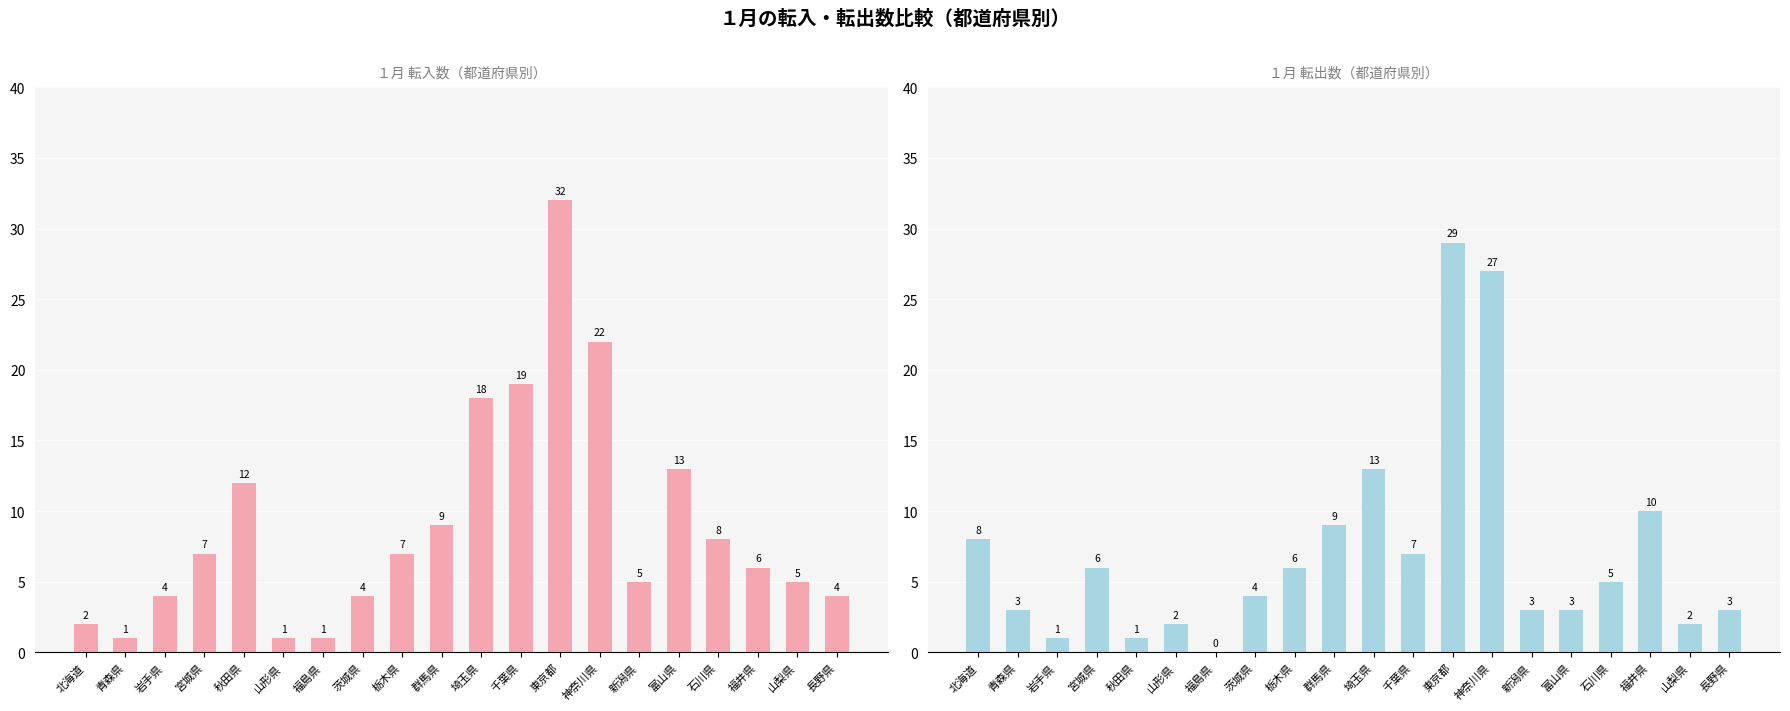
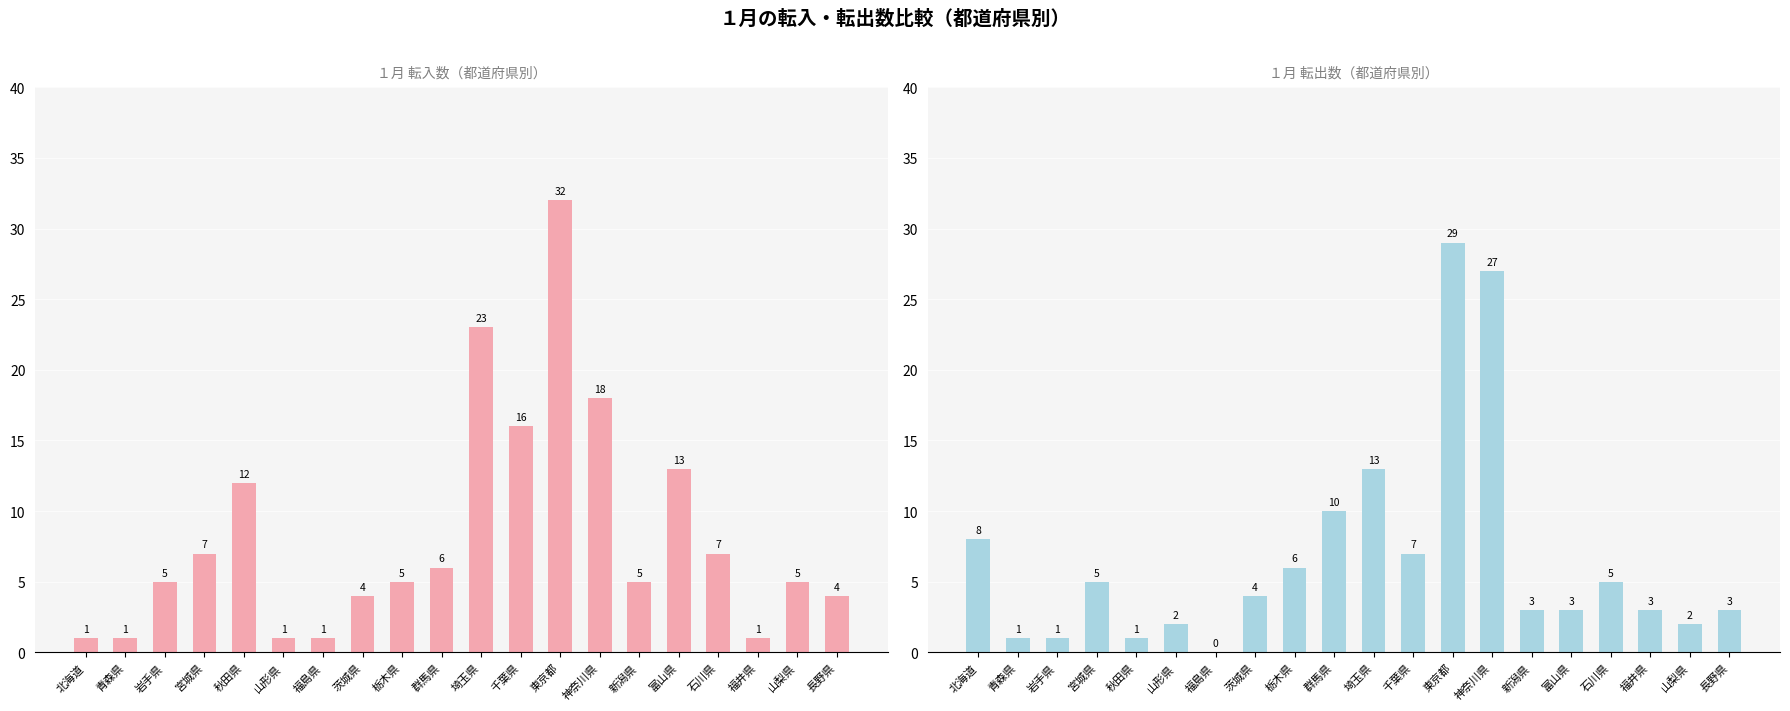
  {
    "１月 転入数（都道府県別）": {
-     "北海道": 2,
+     "北海道": 1,
      "青森県": 1,
-     "岩手県": 4,
+     "岩手県": 5,
      "宮城県": 7,
      "秋田県": 12,
      "山形県": 1,
      "福島県": 1,
      "茨城県": 4,
-     "栃木県": 7,
-     "群馬県": 9,
-     "埼玉県": 18,
-     "千葉県": 19,
+     "栃木県": 5,
+     "群馬県": 6,
+     "埼玉県": 23,
+     "千葉県": 16,
      "東京都": 32,
-     "神奈川県": 22,
+     "神奈川県": 18,
      "新潟県": 5,
      "富山県": 13,
-     "石川県": 8,
-     "福井県": 6,
+     "石川県": 7,
+     "福井県": 1,
      "山梨県": 5,
      "長野県": 4
    },
    "１月 転出数（都道府県別）": {
      "北海道": 8,
-     "青森県": 3,
+     "青森県": 1,
      "岩手県": 1,
-     "宮城県": 6,
+     "宮城県": 5,
      "秋田県": 1,
      "山形県": 2,
      "福島県": 0,
      "茨城県": 4,
      "栃木県": 6,
-     "群馬県": 9,
+     "群馬県": 10,
      "埼玉県": 13,
      "千葉県": 7,
      "東京都": 29,
      "神奈川県": 27,
      "新潟県": 3,
      "富山県": 3,
      "石川県": 5,
-     "福井県": 10,
+     "福井県": 3,
      "山梨県": 2,
      "長野県": 3
    }
  }
